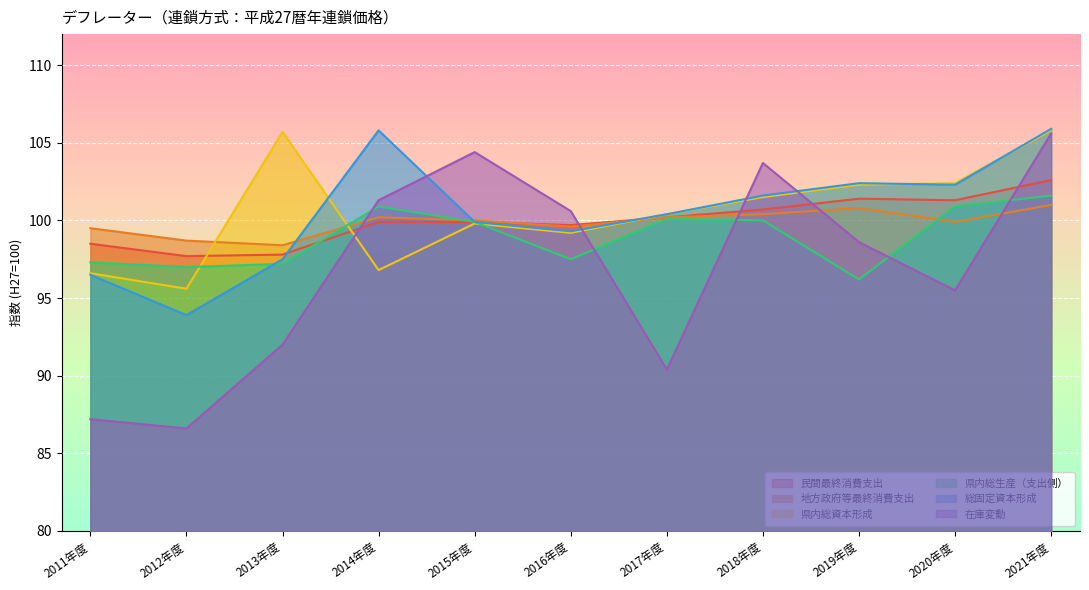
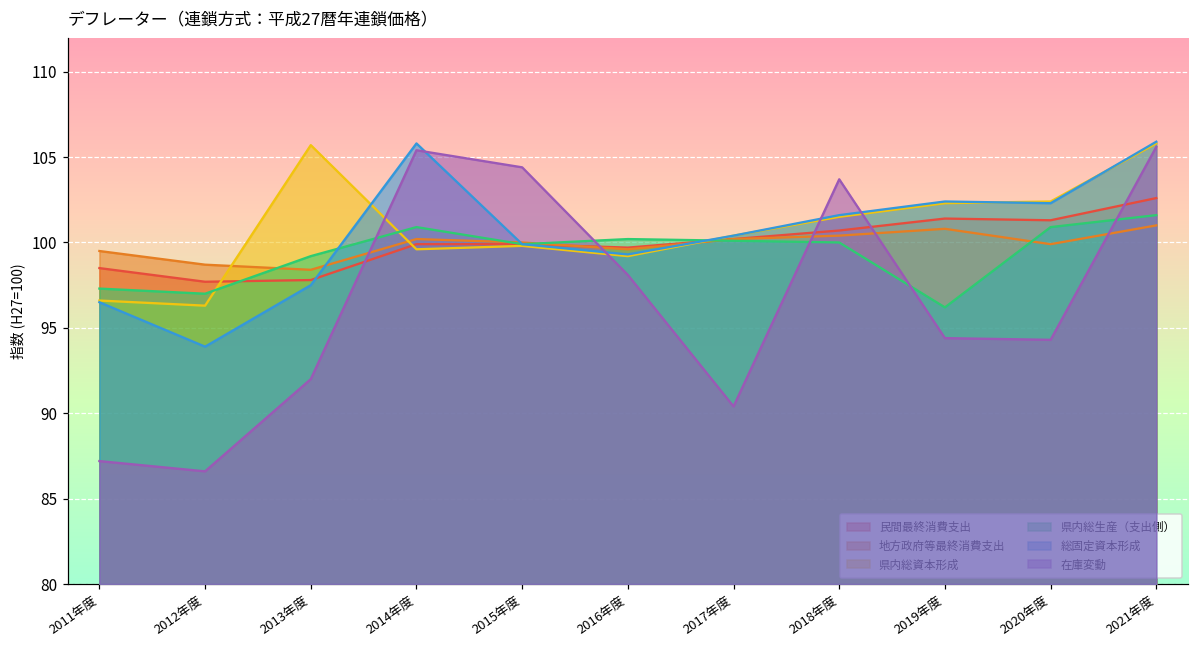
  {
    "県内総資本形成": {
-     "2012年度": 95.6,
+     "2012年度": 96.3,
      "2013年度": 105.7,
-     "2014年度": 96.8
+     "2014年度": 99.6
    },
    "県内総生産（支出側）": {
      "2011年度": 97.3,
      "2012年度": 97.0,
-     "2013年度": 97.2,
+     "2013年度": 99.2,
      "2014年度": 100.9,
-     "2016年度": 97.5,
+     "2016年度": 100.2,
      "2018年度": 100.0,
      "2019年度": 96.2,
      "2020年度": 100.9,
      "2021年度": 101.6
    },
    "総固定資本形成": {
      "2012年度": 93.9,
      "2013年度": 97.5,
      "2014年度": 105.8
    },
    "在庫変動": {
      "2011年度": 87.2,
      "2012年度": 86.6,
      "2013年度": 92.0,
-     "2014年度": 101.3,
+     "2014年度": 105.4,
      "2015年度": 104.4,
-     "2016年度": 100.6,
+     "2016年度": 98.1,
      "2017年度": 90.4,
      "2018年度": 103.7,
-     "2019年度": 98.6,
-     "2020年度": 95.5,
+     "2019年度": 94.4,
+     "2020年度": 94.3,
      "2021年度": 105.6
    }
  }
